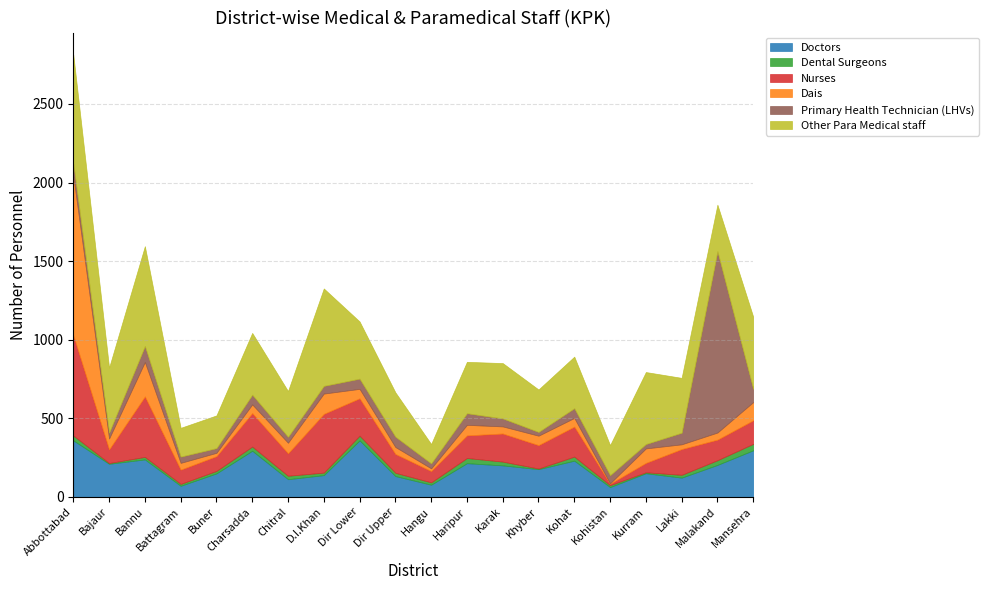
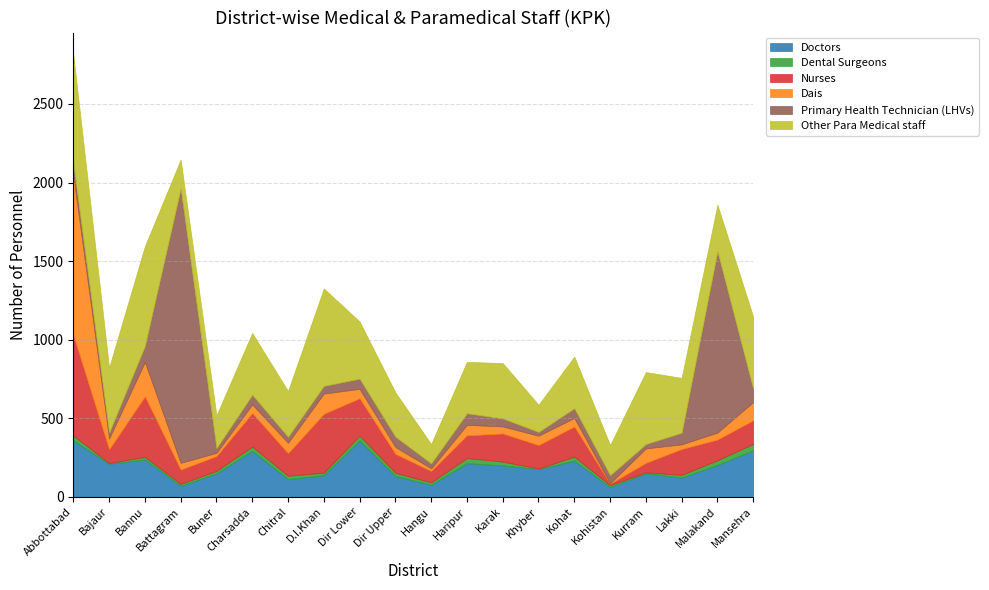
  {
    "Doctors": {
      "Abbottabad": 360,
      "Charsadda": 290,
      "Chitral": 110,
      "Dir Lower": 360,
      "Dir Upper": 130,
      "Haripur": 210,
      "Karak": 200,
      "Kohat": 230,
      "Lakki": 120,
      "Malakand": 200,
      "Mansehra": 300
    },
    "Dental Surgeons": {
      "Abbottabad": 30,
      "Charsadda": 30,
      "Chitral": 20,
      "Dir Lower": 30,
      "Dir Upper": 20,
      "Haripur": 30,
      "Karak": 20,
      "Kohat": 30,
      "Lakki": 20,
      "Malakand": 30,
      "Mansehra": 40
    },
    "Nurses": {
      "Abbottabad": 640,
      "Bajaur": 90,
      "Bannu": 390,
      "Battagram": 90,
      "Buner": 90,
      "Charsadda": 210,
      "Chitral": 140,
      "D.I.Khan": 370,
      "Dir Lower": 240,
      "Dir Upper": 120,
      "Hangu": 70,
      "Haripur": 140,
      "Karak": 180,
      "Khyber": 150,
      "Kohat": 190,
      "Kurram": 60,
      "Lakki": 160,
      "Malakand": 130,
      "Mansehra": 150
    },
    "Dais": {
      "Abbottabad": 1020,
      "Bajaur": 70,
      "Bannu": 220,
      "Battagram": 40,
      "Buner": 20,
      "Charsadda": 60,
      "Chitral": 70,
      "D.I.Khan": 130,
      "Dir Lower": 60,
      "Dir Upper": 40,
      "Hangu": 20,
      "Haripur": 70,
      "Karak": 50,
      "Khyber": 60,
      "Kohat": 60,
      "Kurram": 90,
      "Lakki": 30,
      "Malakand": 50,
      "Mansehra": 120
    },
    "Primary Health Technician (LHVs)": {
      "Abbottabad": 80,
      "Bajaur": 40,
      "Bannu": 100,
-     "Battagram": 40,
+     "Battagram": 1750,
      "Buner": 30,
      "Charsadda": 60,
      "Chitral": 40,
      "D.I.Khan": 50,
      "Dir Lower": 70,
      "Dir Upper": 70,
      "Hangu": 30,
      "Haripur": 70,
      "Karak": 50,
      "Khyber": 20,
      "Kohat": 60,
      "Kohistan": 50,
      "Kurram": 30,
      "Lakki": 70,
      "Malakand": 1150,
      "Mansehra": 80
    },
    "Other Para Medical staff": {
      "Abbottabad": 690,
      "Bajaur": 410,
      "Bannu": 640,
      "Battagram": 180,
      "Buner": 210,
      "Charsadda": 390,
      "Chitral": 290,
      "D.I.Khan": 620,
      "Dir Lower": 360,
      "Dir Upper": 280,
      "Hangu": 120,
      "Haripur": 330,
      "Karak": 350,
-     "Khyber": 270,
+     "Khyber": 170,
      "Kohat": 330,
      "Kohistan": 190,
      "Kurram": 460,
      "Lakki": 350,
      "Malakand": 300,
      "Mansehra": 460
    }
  }
